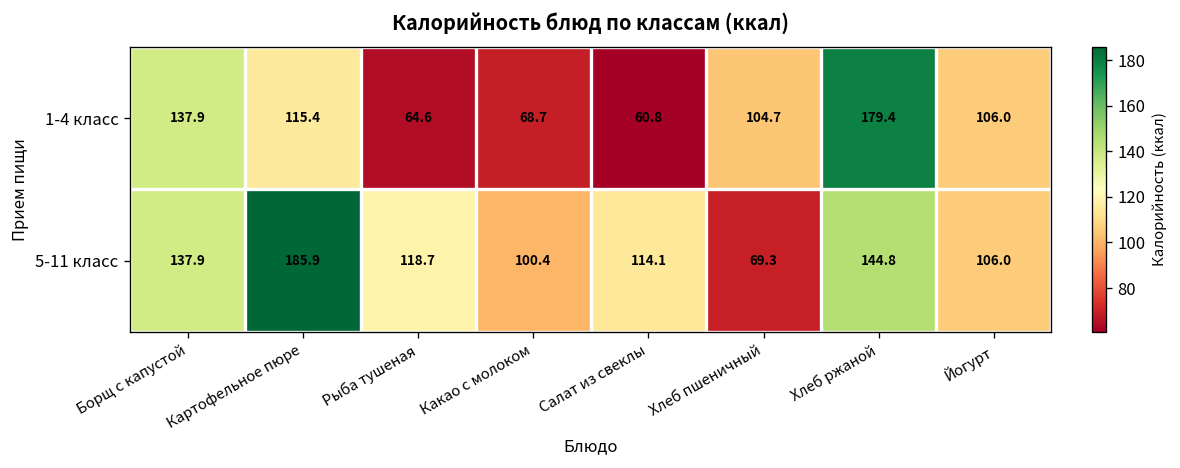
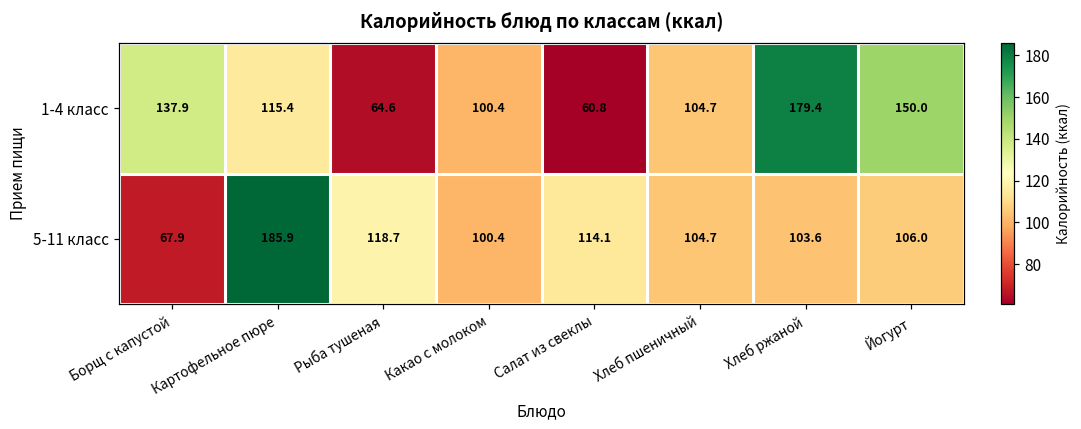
  {
    "1-4 класс": {
      "Борщ с капустой": 137.9,
      "Картофельное пюре": 115.4,
      "Рыба тушеная": 64.6,
-     "Какао с молоком": 68.7,
+     "Какао с молоком": 100.4,
      "Салат из свеклы": 60.8,
      "Хлеб пшеничный": 104.7,
      "Хлеб ржаной": 179.4,
-     "Йогурт": 106.0
+     "Йогурт": 150.0
    },
    "5-11 класс": {
-     "Борщ с капустой": 137.9,
+     "Борщ с капустой": 67.9,
      "Картофельное пюре": 185.9,
      "Рыба тушеная": 118.7,
      "Какао с молоком": 100.4,
      "Салат из свеклы": 114.1,
-     "Хлеб пшеничный": 69.3,
-     "Хлеб ржаной": 144.8,
+     "Хлеб пшеничный": 104.7,
+     "Хлеб ржаной": 103.6,
      "Йогурт": 106.0
    }
  }
